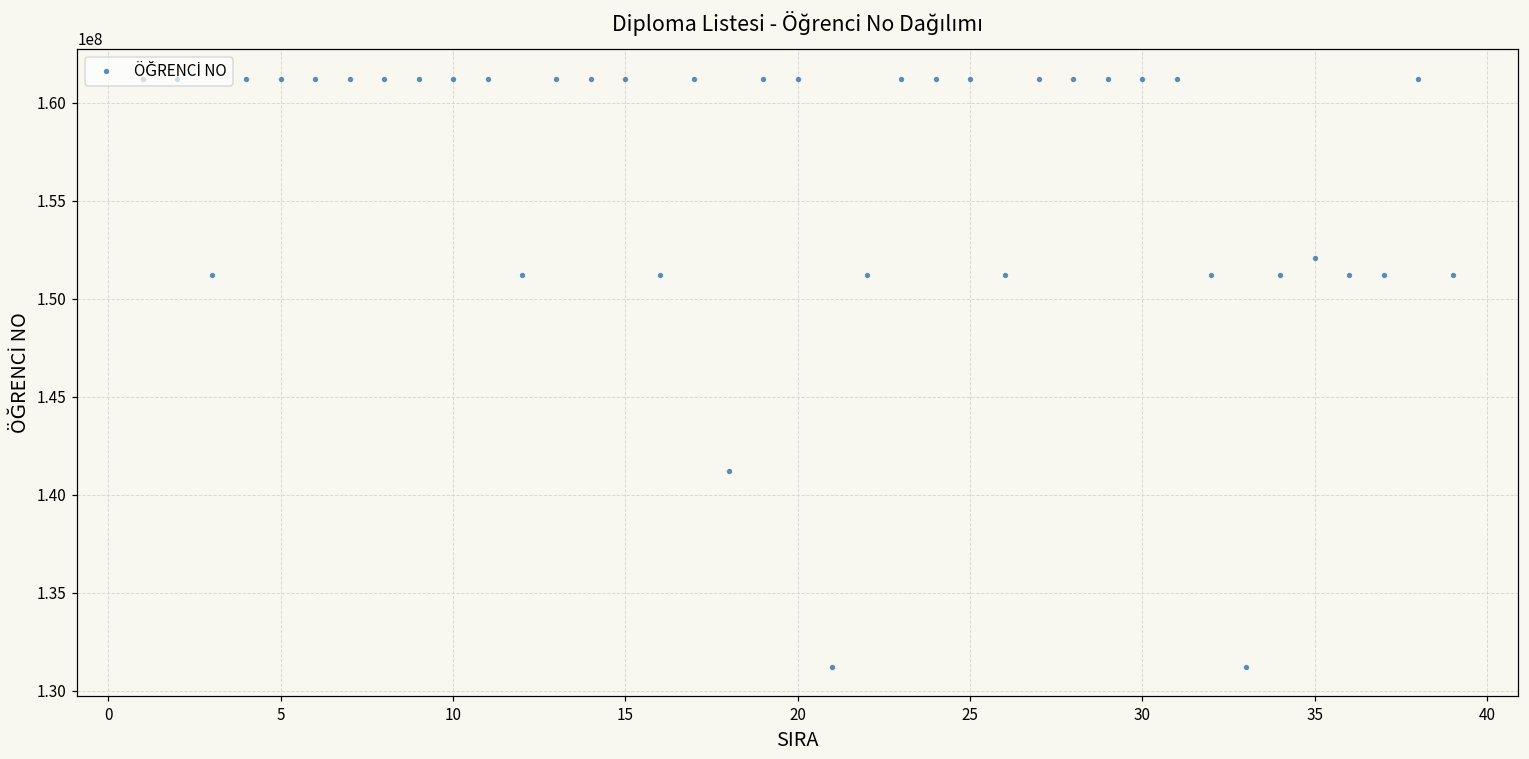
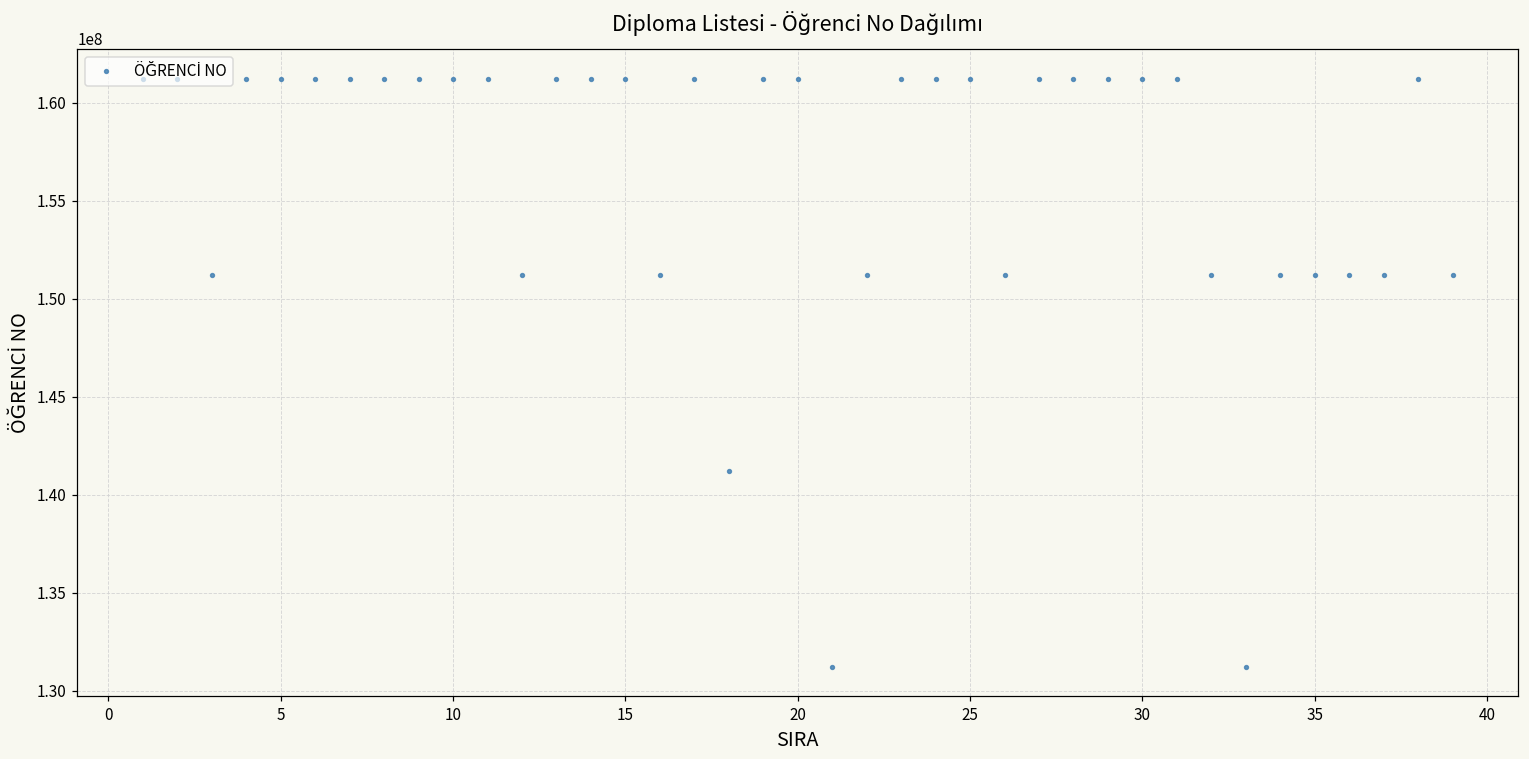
  {
    "5": 161200000,
    "10": 161200000,
    "15": 161200000,
    "20": 161200000,
    "25": 161200000,
    "30": 161200000,
-   "35": 152100000
+   "35": 151200000
  }
